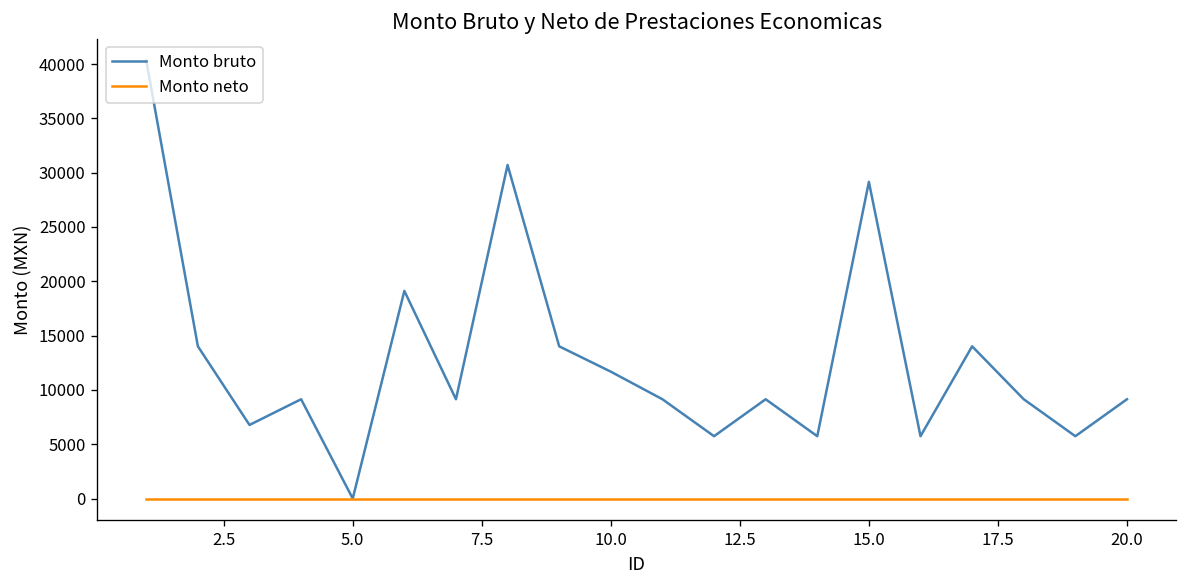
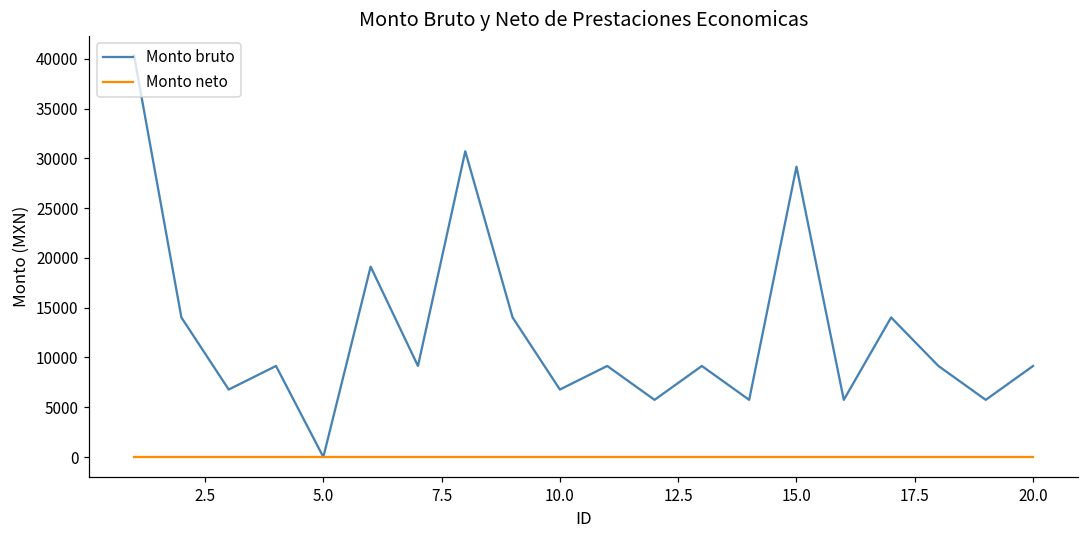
  {
    "Monto bruto": {
-     "10.0": 12000,
+     "10.0": 7000,
      "15.0": 29000,
      "20.0": 9000
    },
    "Monto neto": {
      "10.0": 0,
      "15.0": 0,
      "20.0": 0
    }
  }
